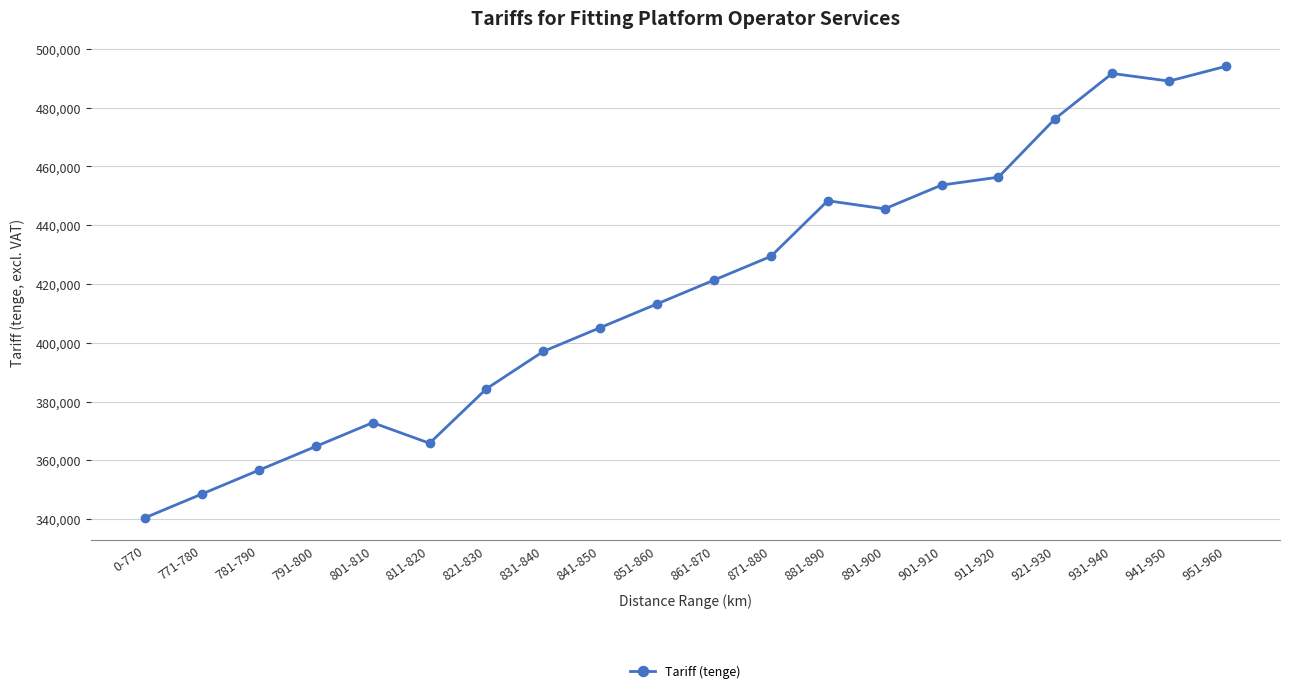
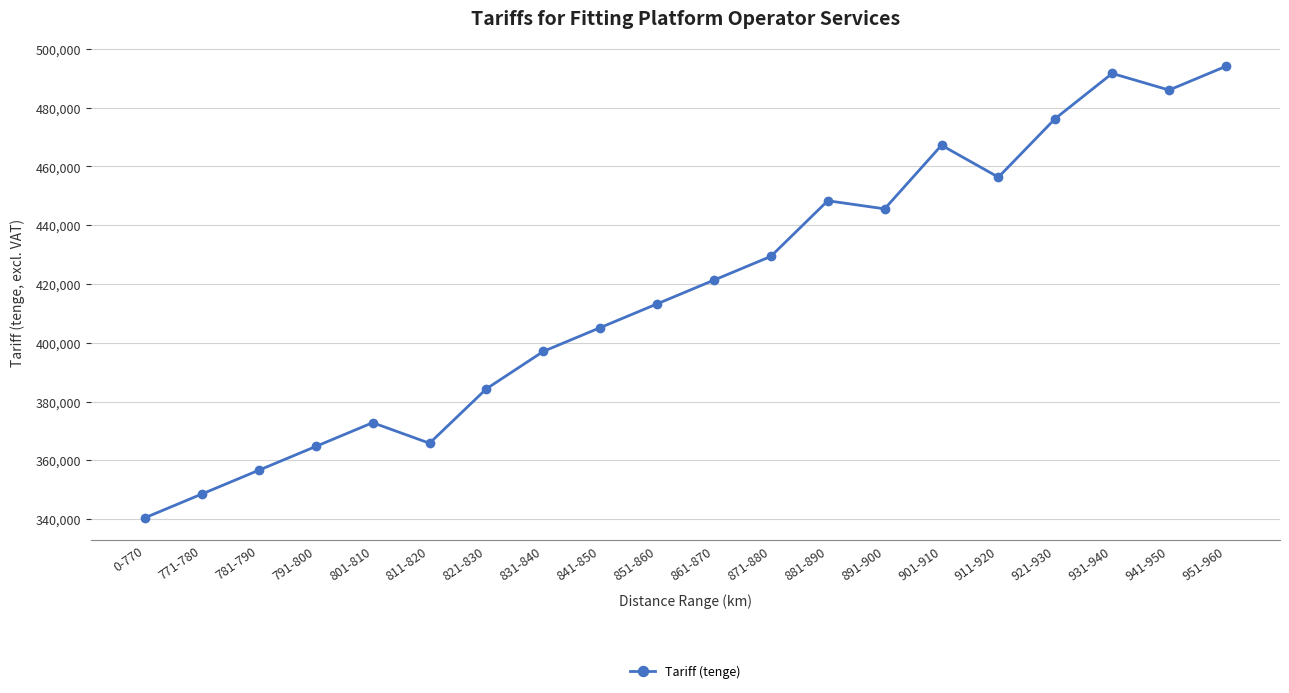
  {
    "0-770": "340,000",
    "771-780": "349,000",
    "781-790": "357,000",
    "791-800": "365,000",
    "801-810": "373,000",
    "811-820": "366,000",
    "821-830": "384,000",
    "831-840": "397,000",
    "841-850": "405,000",
    "851-860": "413,000",
    "861-870": "421,000",
    "871-880": "429,000",
    "881-890": "448,000",
    "891-900": "446,000",
-   "901-910": "454,000",
+   "901-910": "467,000",
    "911-920": "456,000",
    "921-930": "476,000",
    "931-940": "492,000",
-   "941-950": "489,000",
+   "941-950": "486,000",
    "951-960": "494,000"
  }
